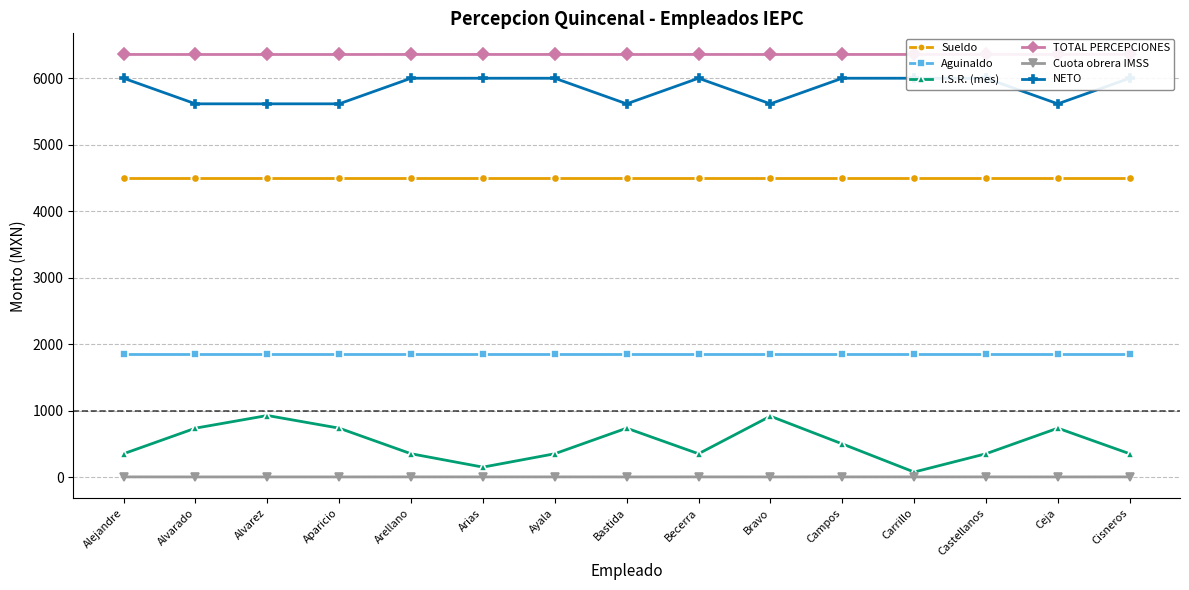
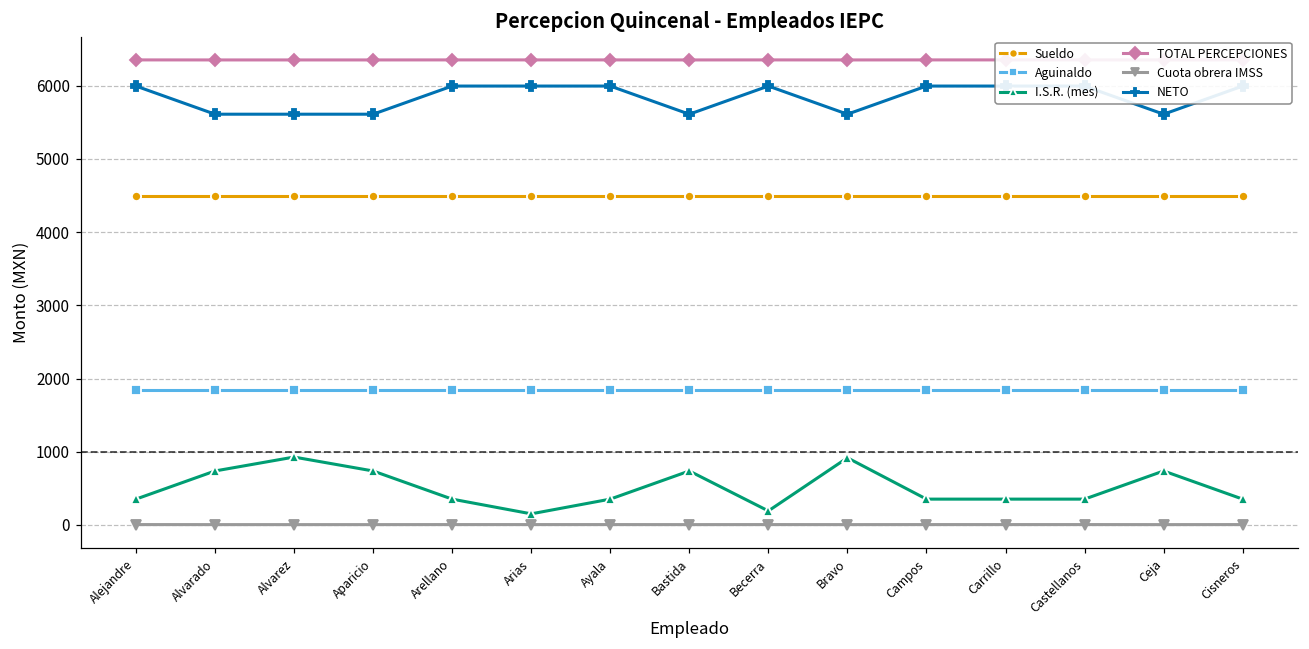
  {
    "Sueldo": {
      "Alejandre": 4500,
      "Alvarado": 4500,
      "Alvarez": 4500,
      "Aparicio": 4500,
      "Arellano": 4500,
      "Arias": 4500,
      "Ayala": 4500,
      "Bastida": 4500,
      "Becerra": 4500,
      "Bravo": 4500,
      "Campos": 4500,
      "Carrillo": 4500,
      "Castellanos": 4500,
      "Ceja": 4500,
      "Cisneros": 4500
    },
    "Aguinaldo": {
      "Alejandre": 1800,
      "Alvarado": 1800,
      "Alvarez": 1800,
      "Aparicio": 1800,
      "Arellano": 1800,
      "Arias": 1800,
      "Ayala": 1800,
      "Bastida": 1800,
      "Becerra": 1800,
      "Bravo": 1800,
      "Campos": 1800,
      "Carrillo": 1800,
      "Castellanos": 1800,
      "Ceja": 1800,
      "Cisneros": 1800
    },
    "I.S.R. (mes)": {
      "Alejandre": 400,
      "Alvarado": 700,
      "Alvarez": 900,
      "Aparicio": 700,
      "Arellano": 400,
      "Arias": 200,
      "Ayala": 400,
      "Bastida": 700,
-     "Becerra": 400,
+     "Becerra": 200,
      "Bravo": 900,
-     "Campos": 500,
-     "Carrillo": 100,
+     "Campos": 400,
+     "Carrillo": 400,
      "Castellanos": 400,
      "Ceja": 700,
      "Cisneros": 400
    },
    "TOTAL PERCEPCIONES": {
      "Alejandre": 6400,
      "Alvarado": 6400,
      "Alvarez": 6400,
      "Aparicio": 6400,
      "Arellano": 6400,
      "Arias": 6400,
      "Ayala": 6400,
      "Bastida": 6400,
      "Becerra": 6400,
      "Bravo": 6400,
      "Campos": 6400
    },
    "Cuota obrera IMSS": {
      "Alejandre": 0,
      "Alvarado": 0,
      "Alvarez": 0,
      "Aparicio": 0,
      "Arellano": 0,
      "Arias": 0,
      "Ayala": 0,
      "Bastida": 0,
      "Becerra": 0,
      "Bravo": 0,
      "Campos": 0,
      "Carrillo": 0,
      "Castellanos": 0,
      "Ceja": 0,
      "Cisneros": 0
    },
    "NETO": {
      "Alejandre": 6000,
      "Alvarado": 5600,
      "Alvarez": 5600,
      "Aparicio": 5600,
      "Arellano": 6000,
      "Arias": 6000,
      "Ayala": 6000,
      "Bastida": 5600,
      "Becerra": 6000,
      "Bravo": 5600,
      "Campos": 6000,
      "Ceja": 5600
    }
  }
